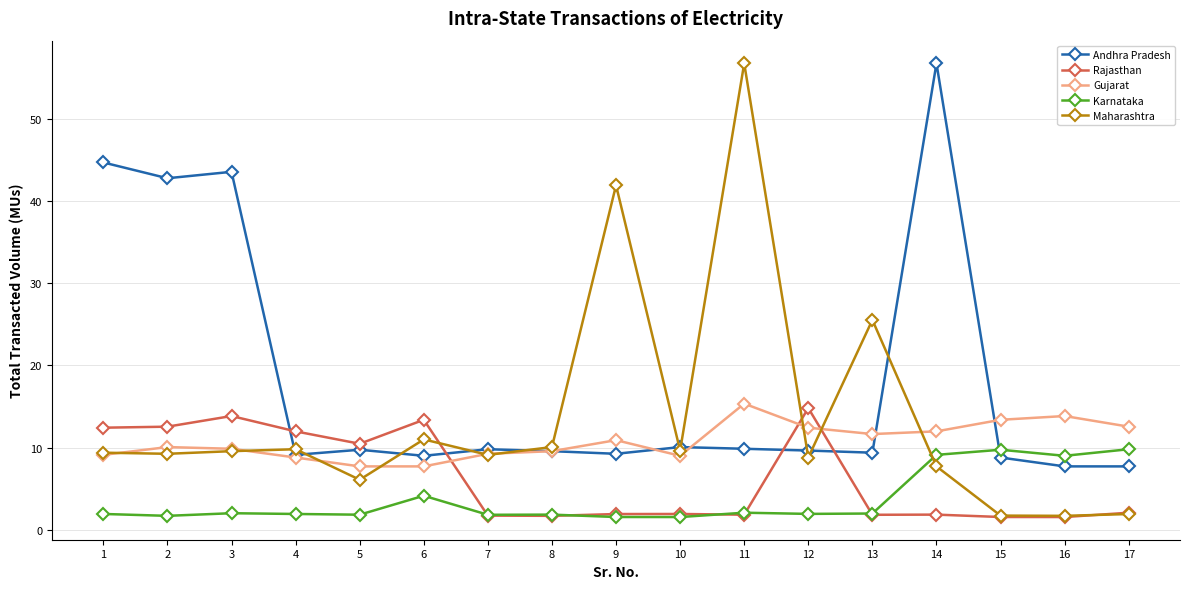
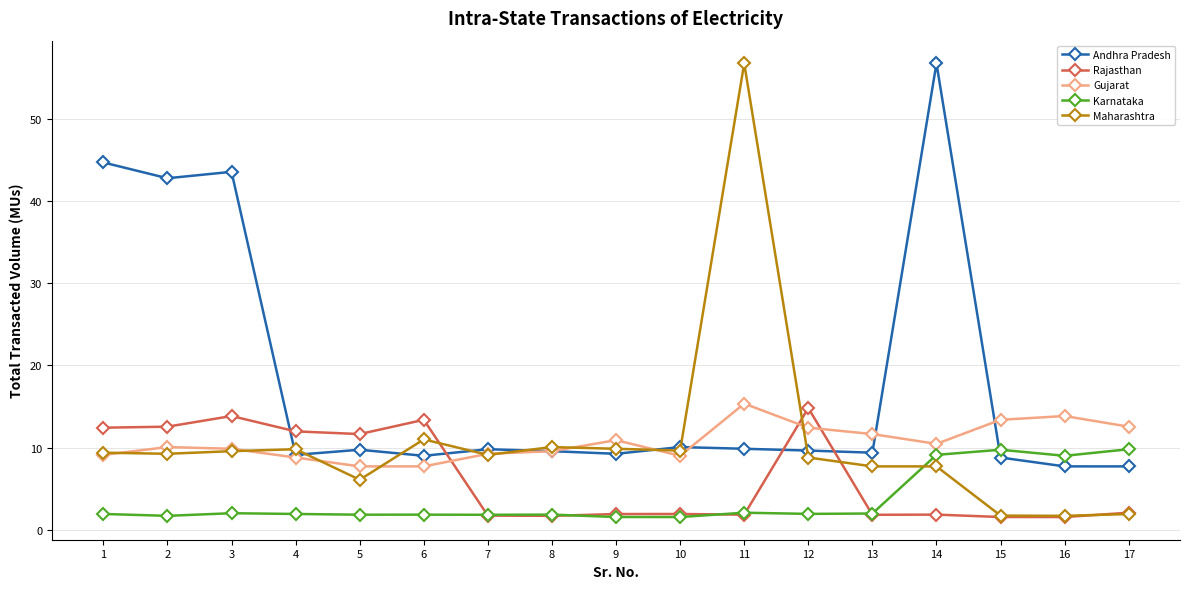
  {
    "Andhra Pradesh": {
      "1": 45,
      "2": 43,
      "3": 44,
      "4": 9,
      "5": 10,
      "6": 9,
      "7": 10,
      "9": 9,
      "10": 10,
      "11": 10,
      "12": 10,
      "13": 9,
      "14": 57,
      "15": 9,
      "16": 8,
      "17": 8
    },
    "Rajasthan": {
      "1": 12,
      "2": 13,
      "3": 14,
      "4": 12,
-     "5": 10,
+     "5": 12,
      "6": 13,
      "9": 2,
      "10": 2,
      "12": 15,
      "14": 2
    },
    "Gujarat": {
      "2": 10,
      "4": 9,
      "5": 8,
      "6": 8,
      "9": 11,
      "10": 9,
      "11": 15,
      "12": 12,
      "13": 12,
-     "14": 12,
+     "14": 10,
      "15": 13,
      "16": 14,
      "17": 13
    },
    "Karnataka": {
      "1": 2,
      "2": 2,
      "3": 2,
      "4": 2,
      "5": 2,
-     "6": 4,
+     "6": 2,
      "9": 2,
      "10": 2,
      "12": 2,
      "14": 9,
      "15": 10,
      "16": 9,
      "17": 10
    },
    "Maharashtra": {
      "2": 9,
      "4": 10,
      "5": 6,
      "6": 11,
      "8": 10,
-     "9": 42,
+     "9": 10,
      "10": 10,
      "11": 57,
      "12": 9,
-     "13": 26,
+     "13": 8,
      "14": 8
    }
  }
